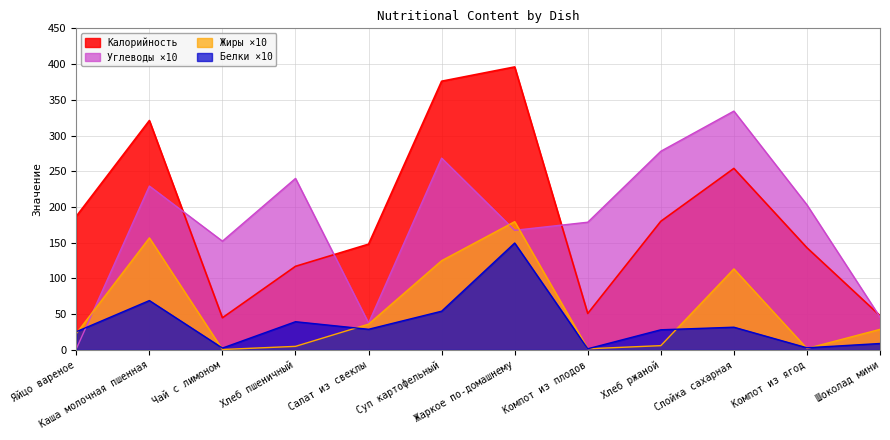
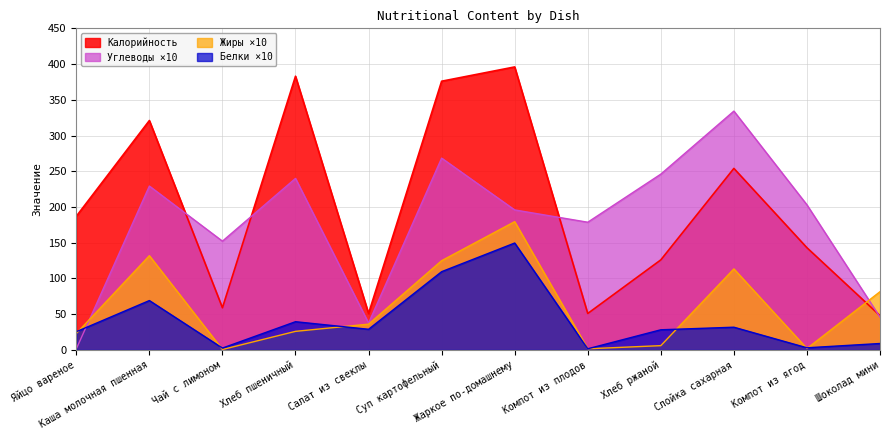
  {
    "Калорийность": {
      "Яйцо вареное": 190,
      "Каша молочная пшенная": 320,
-     "Чай с лимоном": 50,
-     "Хлеб пшеничный": 120,
-     "Салат из свеклы": 150,
+     "Чай с лимоном": 60,
+     "Хлеб пшеничный": 380,
+     "Салат из свеклы": 50,
      "Суп картофельный": 380,
      "Жаркое по-домашнему": 400,
      "Компот из плодов": 50,
-     "Хлеб ржаной": 180,
+     "Хлеб ржаной": 130,
      "Слойка сахарная": 250,
      "Компот из ягод": 140
    },
    "Углеводы ×10": {
      "Яйцо вареное": 0,
      "Каша молочная пшенная": 230,
      "Чай с лимоном": 150,
      "Хлеб пшеничный": 240,
      "Суп картофельный": 270,
-     "Жаркое по-домашнему": 170,
+     "Жаркое по-домашнему": 200,
      "Компот из плодов": 180,
-     "Хлеб ржаной": 280,
+     "Хлеб ржаной": 250,
      "Слойка сахарная": 330,
      "Компот из ягод": 200
    },
    "Жиры ×10": {
-     "Каша молочная пшенная": 160,
-     "Хлеб пшеничный": 10,
+     "Каша молочная пшенная": 130,
+     "Хлеб пшеничный": 30,
      "Суп картофельный": 120,
      "Жаркое по-домашнему": 180,
      "Хлеб ржаной": 10,
      "Слойка сахарная": 110,
-     "Шоколад мини": 30
+     "Шоколад мини": 80
    },
    "Белки ×10": {
      "Каша молочная пшенная": 70,
      "Хлеб пшеничный": 40,
      "Салат из свеклы": 30,
-     "Суп картофельный": 50,
+     "Суп картофельный": 110,
      "Жаркое по-домашнему": 150,
      "Хлеб ржаной": 30,
      "Слойка сахарная": 30,
      "Шоколад мини": 10
    }
  }
